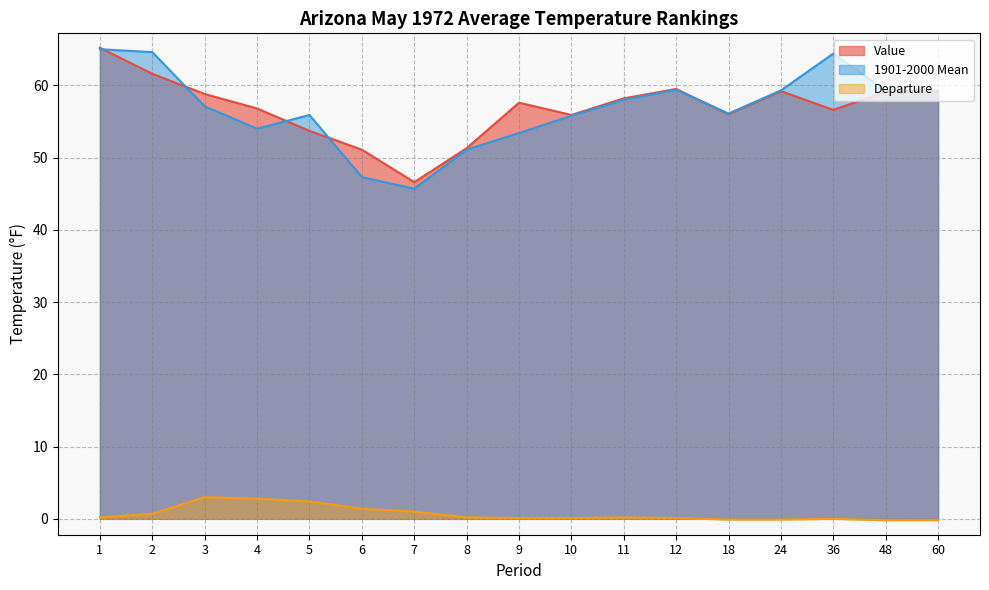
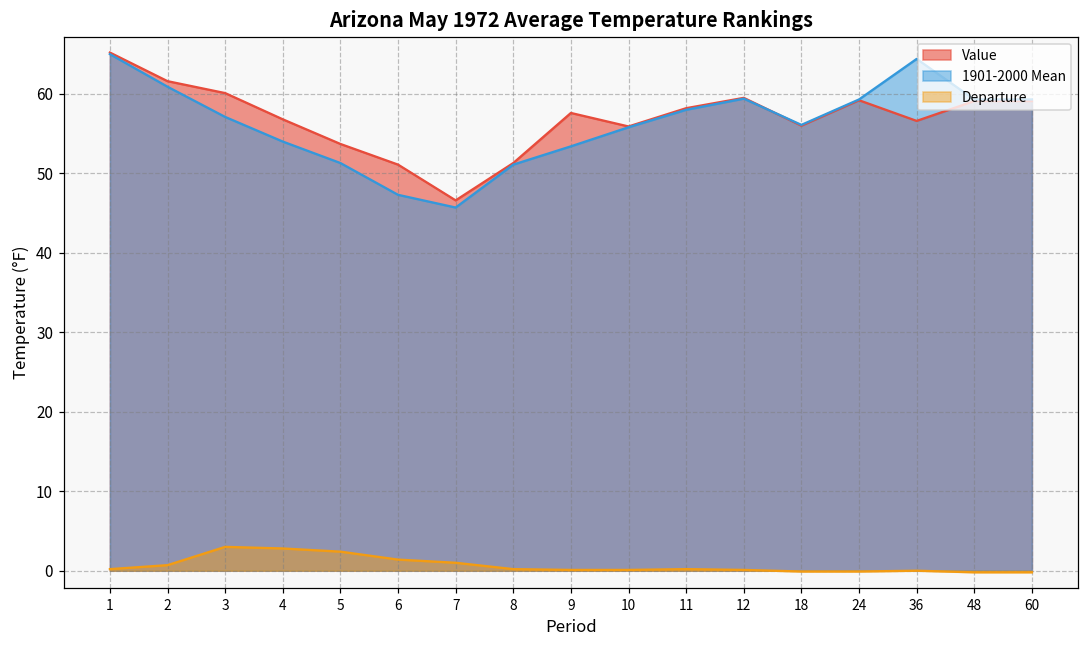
  {
    "Value": {
      "2": 62,
-     "3": 59,
+     "3": 60,
      "4": 57,
      "5": 54,
      "6": 51,
      "7": 47,
      "9": 58,
      "36": 57
    },
    "1901-2000 Mean": {
-     "2": 65,
+     "2": 61,
      "3": 57,
      "4": 54,
-     "5": 56,
+     "5": 51,
      "6": 47,
      "7": 46,
      "9": 53,
      "36": 64
    }
  }
